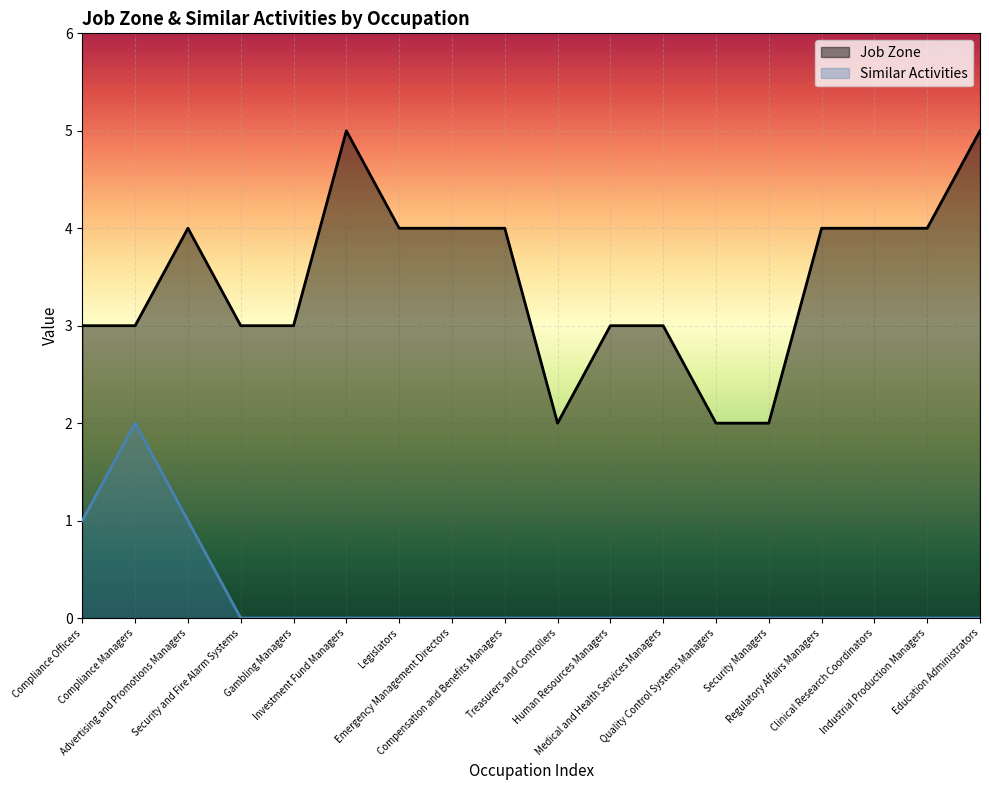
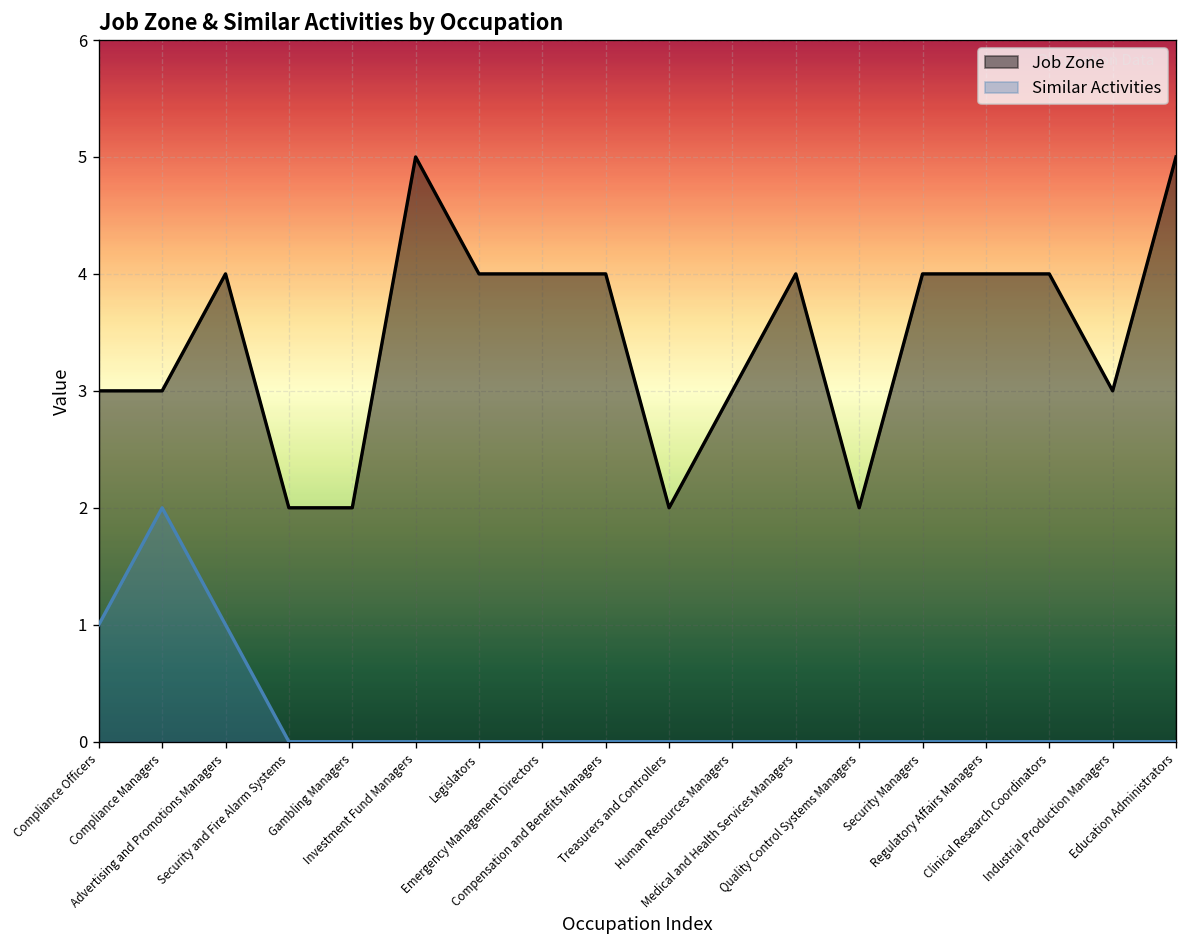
  {
    "Job Zone": {
      "Compliance Officers": 3,
      "Compliance Managers": 3,
      "Advertising and Promotions Managers": 4,
-     "Security and Fire Alarm Systems": 3,
-     "Gambling Managers": 3,
+     "Security and Fire Alarm Systems": 2,
+     "Gambling Managers": 2,
      "Investment Fund Managers": 5,
      "Legislators": 4,
      "Emergency Management Directors": 4,
      "Compensation and Benefits Managers": 4,
      "Treasurers and Controllers": 2,
      "Human Resources Managers": 3,
-     "Medical and Health Services Managers": 3,
+     "Medical and Health Services Managers": 4,
      "Quality Control Systems Managers": 2,
-     "Security Managers": 2,
+     "Security Managers": 4,
      "Regulatory Affairs Managers": 4,
      "Clinical Research Coordinators": 4,
-     "Industrial Production Managers": 4,
+     "Industrial Production Managers": 3,
      "Education Administrators": 5
    },
    "Similar Activities": {
      "Compliance Officers": 1,
      "Compliance Managers": 2,
      "Advertising and Promotions Managers": 1,
      "Security and Fire Alarm Systems": 0,
      "Gambling Managers": 0,
      "Investment Fund Managers": 0,
      "Legislators": 0,
      "Emergency Management Directors": 0,
      "Compensation and Benefits Managers": 0,
      "Treasurers and Controllers": 0,
      "Human Resources Managers": 0,
      "Medical and Health Services Managers": 0,
      "Quality Control Systems Managers": 0,
      "Security Managers": 0,
      "Regulatory Affairs Managers": 0,
      "Clinical Research Coordinators": 0,
      "Industrial Production Managers": 0,
      "Education Administrators": 0
    }
  }
